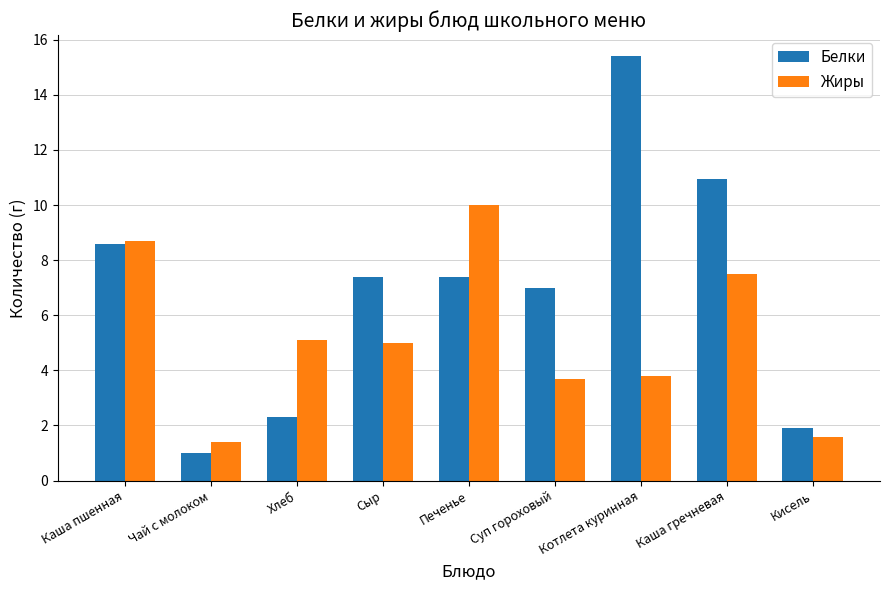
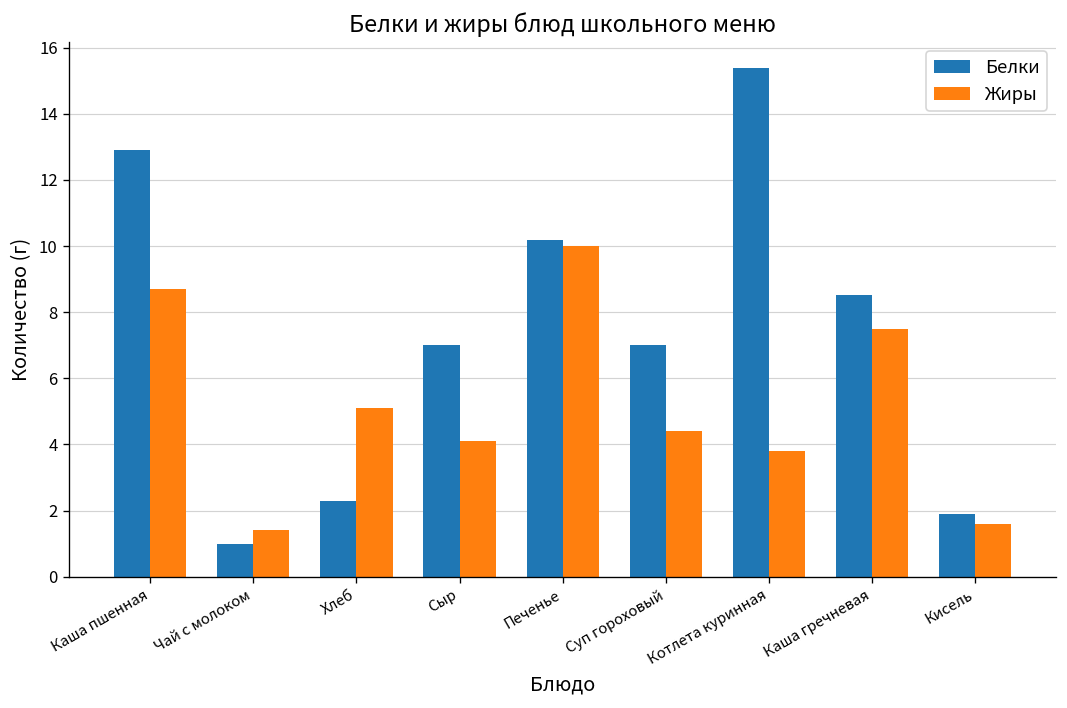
  {
    "Белки": {
-     "Каша пшенная": 8.6,
+     "Каша пшенная": 12.9,
      "Чай с молоком": 1.0,
      "Хлеб": 2.3,
-     "Сыр": 7.4,
-     "Печенье": 7.4,
+     "Сыр": 7.0,
+     "Печенье": 10.2,
      "Суп гороховый": 7.0,
      "Котлета куринная": 15.4,
-     "Каша гречневая": 10.9,
+     "Каша гречневая": 8.5,
      "Кисель": 1.9
    },
    "Жиры": {
      "Каша пшенная": 8.7,
      "Чай с молоком": 1.4,
      "Хлеб": 5.1,
-     "Сыр": 5.0,
+     "Сыр": 4.1,
      "Печенье": 10.0,
-     "Суп гороховый": 3.7,
+     "Суп гороховый": 4.4,
      "Котлета куринная": 3.8,
      "Каша гречневая": 7.5,
      "Кисель": 1.6
    }
  }
